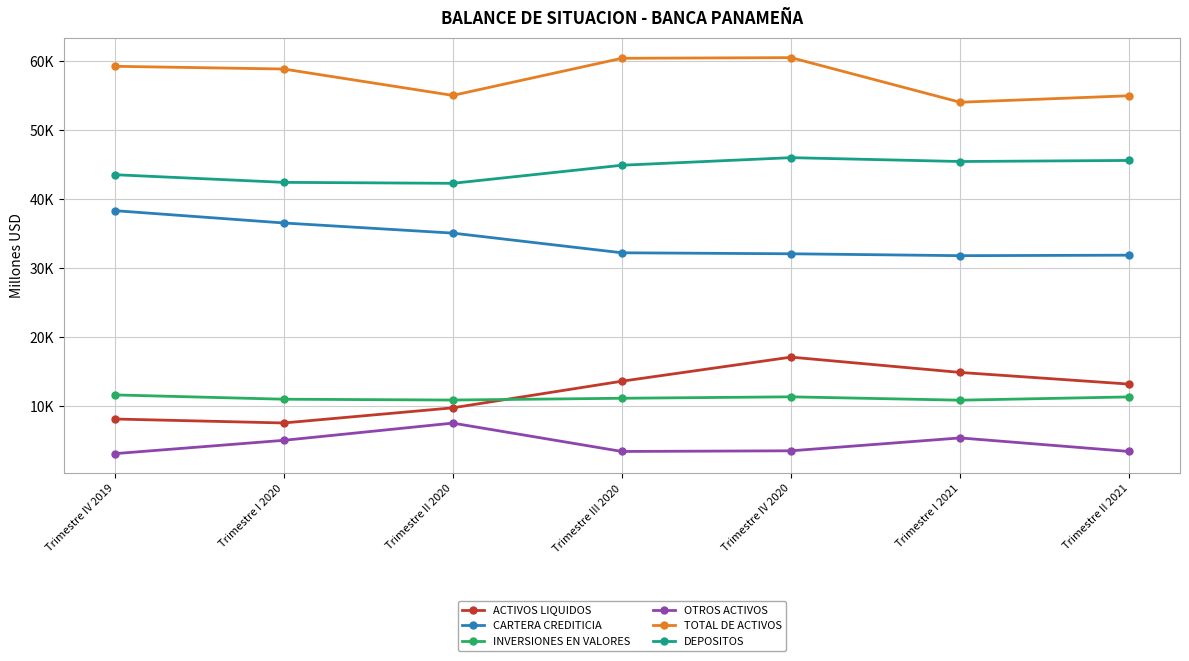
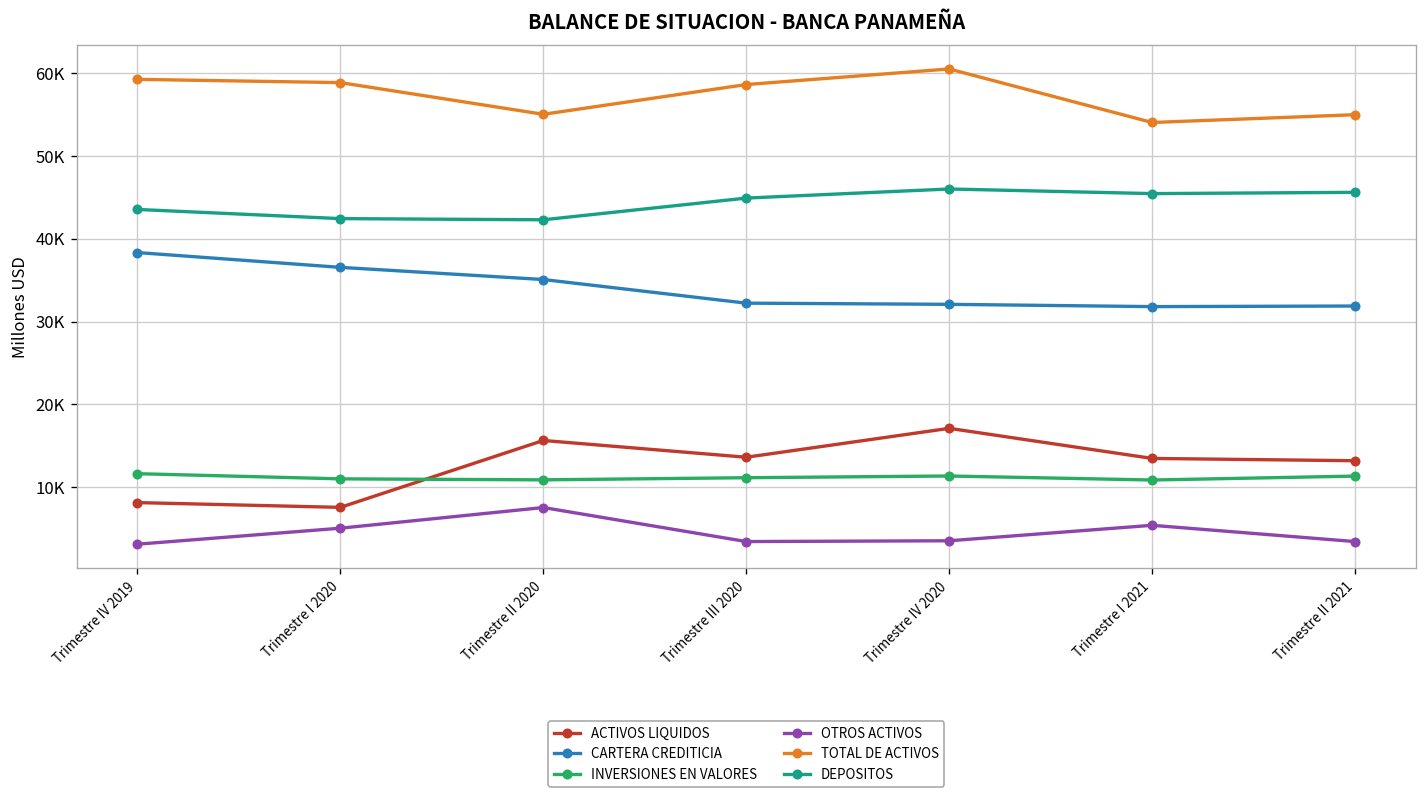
  {
    "ACTIVOS LIQUIDOS": {
      "Trimestre IV 2019": 8000,
      "Trimestre I 2020": 8000,
-     "Trimestre II 2020": 10000,
+     "Trimestre II 2020": 16000,
      "Trimestre III 2020": 14000,
      "Trimestre IV 2020": 17000,
-     "Trimestre I 2021": 15000,
+     "Trimestre I 2021": 13000,
      "Trimestre II 2021": 13000
    },
    "CARTERA CREDITICIA": {
      "Trimestre IV 2019": 38000,
      "Trimestre I 2020": 37000,
      "Trimestre II 2020": 35000,
      "Trimestre III 2020": 32000,
      "Trimestre IV 2020": 32000,
      "Trimestre I 2021": 32000,
      "Trimestre II 2021": 32000
    },
    "OTROS ACTIVOS": {
      "Trimestre IV 2019": 3000,
      "Trimestre I 2020": 5000,
      "Trimestre II 2020": 8000,
      "Trimestre III 2020": 3000,
      "Trimestre IV 2020": 4000,
      "Trimestre I 2021": 5000,
      "Trimestre II 2021": 3000
    },
    "TOTAL DE ACTIVOS": {
      "Trimestre IV 2019": 59000,
      "Trimestre I 2020": 59000,
      "Trimestre II 2020": 55000,
-     "Trimestre III 2020": 60000,
+     "Trimestre III 2020": 59000,
      "Trimestre IV 2020": 60000,
      "Trimestre I 2021": 54000,
      "Trimestre II 2021": 55000
    }
  }
